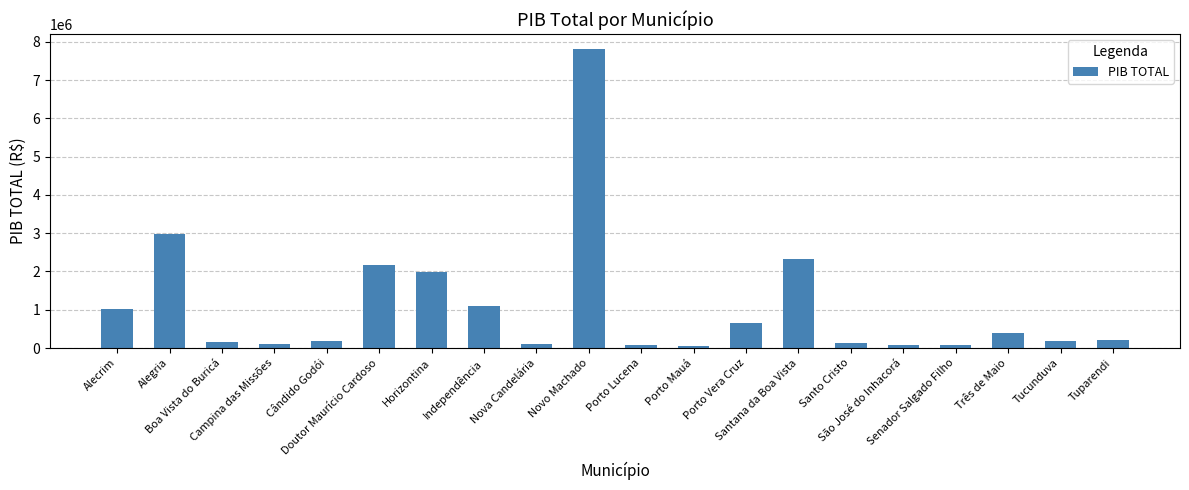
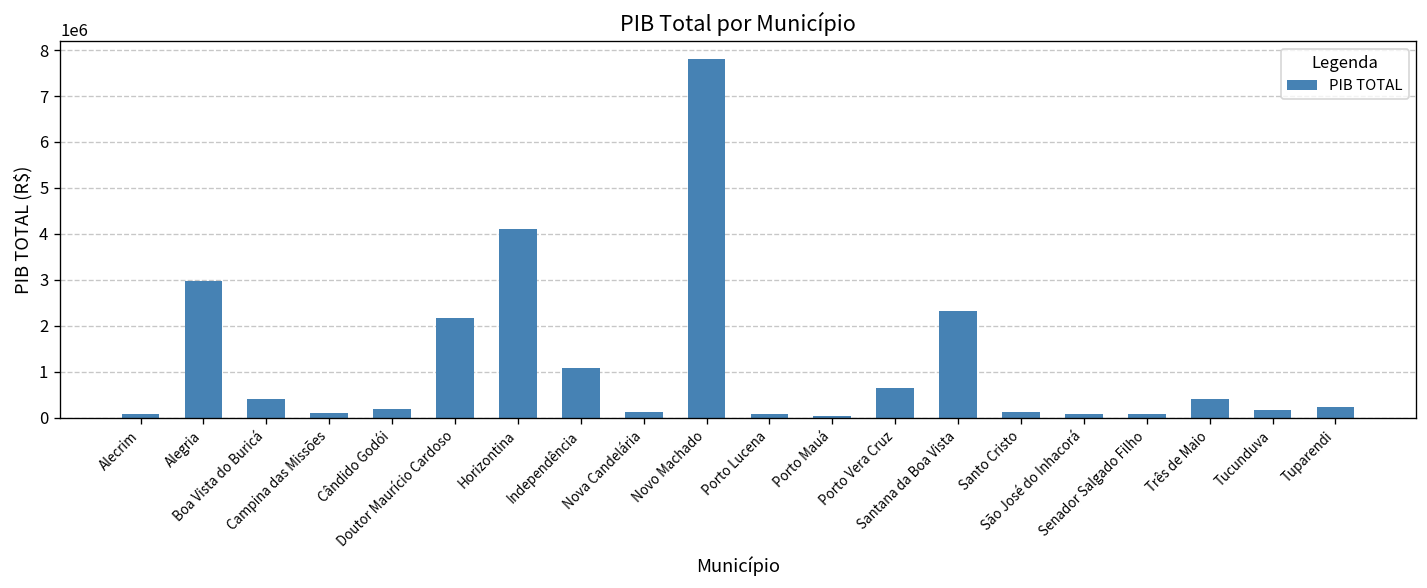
  {
-   "Alecrim": 1000000,
+   "Alecrim": 100000,
    "Alegria": 3000000,
-   "Boa Vista do Buricá": 200000,
+   "Boa Vista do Buricá": 400000,
    "Campina das Missões": 100000,
    "Cândido Godói": 200000,
    "Doutor Maurício Cardoso": 2200000,
-   "Horizontina": 2000000,
+   "Horizontina": 4100000,
    "Independência": 1100000,
    "Nova Candelária": 100000,
    "Novo Machado": 7800000,
    "Porto Lucena": 100000,
    "Porto Vera Cruz": 600000,
    "Santana da Boa Vista": 2300000,
    "Santo Cristo": 100000,
    "São José do Inhacorá": 100000,
    "Senador Salgado Filho": 100000,
    "Três de Maio": 400000,
    "Tucunduva": 200000,
    "Tuparendi": 200000
  }
